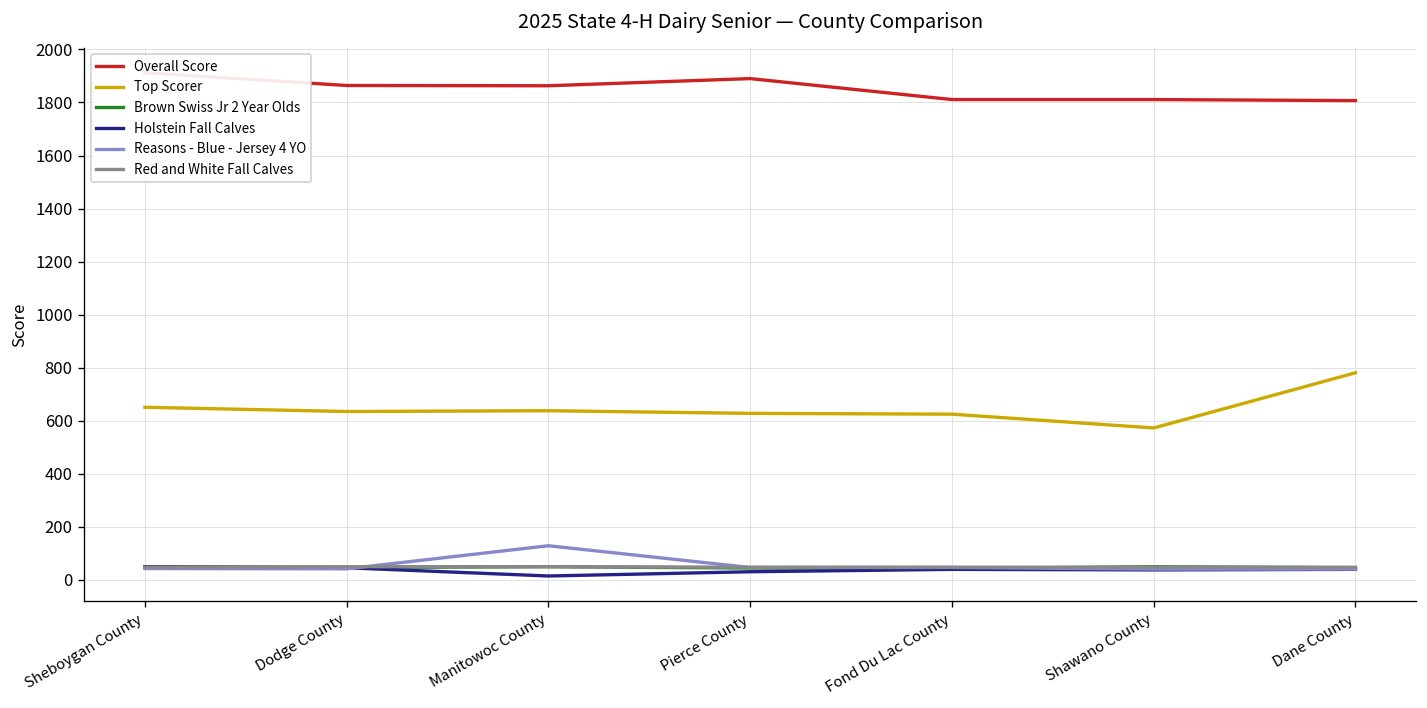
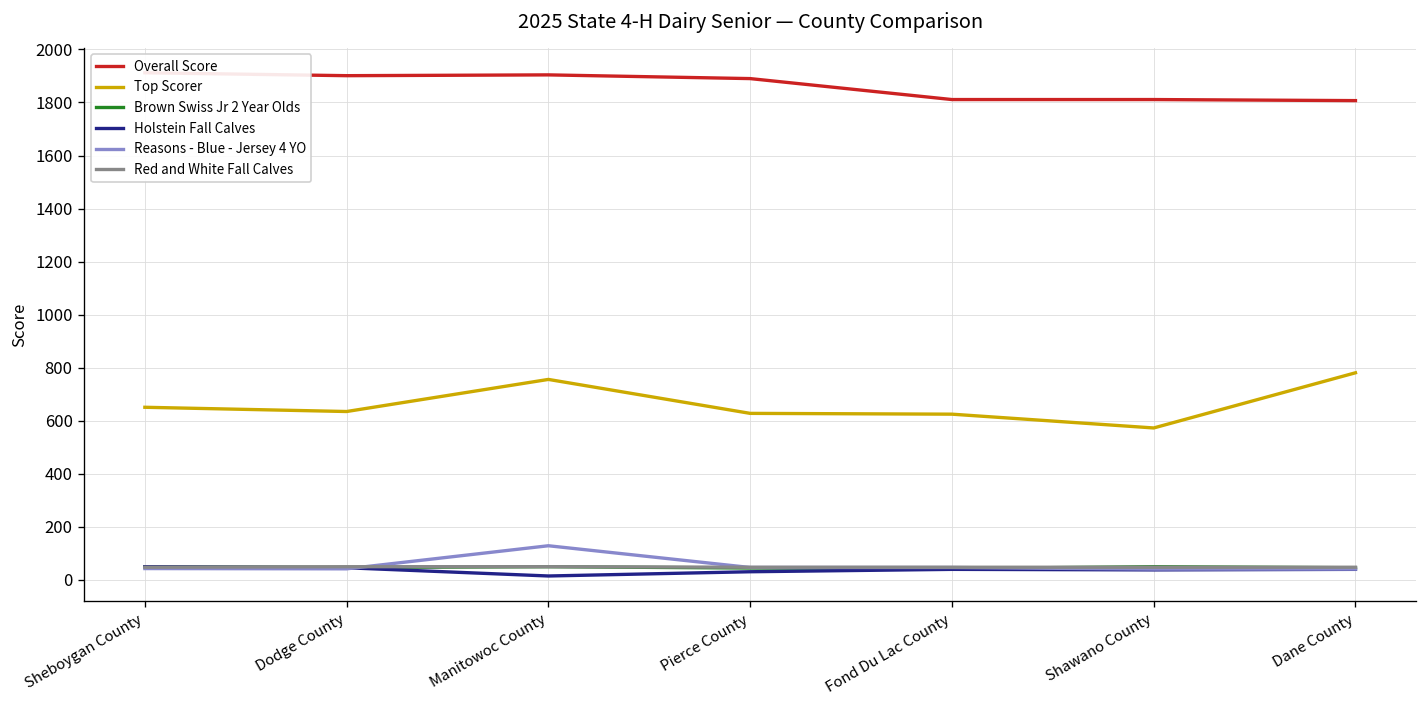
  {
    "Overall Score": {
-     "Dodge County": 1860,
-     "Manitowoc County": 1860,
+     "Dodge County": 1900,
+     "Manitowoc County": 1900,
      "Pierce County": 1890,
      "Fond Du Lac County": 1810,
      "Shawano County": 1810,
      "Dane County": 1810
    },
    "Top Scorer": {
      "Sheboygan County": 650,
      "Dodge County": 640,
-     "Manitowoc County": 640,
+     "Manitowoc County": 760,
      "Pierce County": 630,
      "Fond Du Lac County": 630,
      "Shawano County": 570,
      "Dane County": 780
    },
    "Holstein Fall Calves": {
      "Manitowoc County": 20,
      "Pierce County": 30
    },
    "Reasons - Blue - Jersey 4 YO": {
      "Manitowoc County": 130
    }
  }
